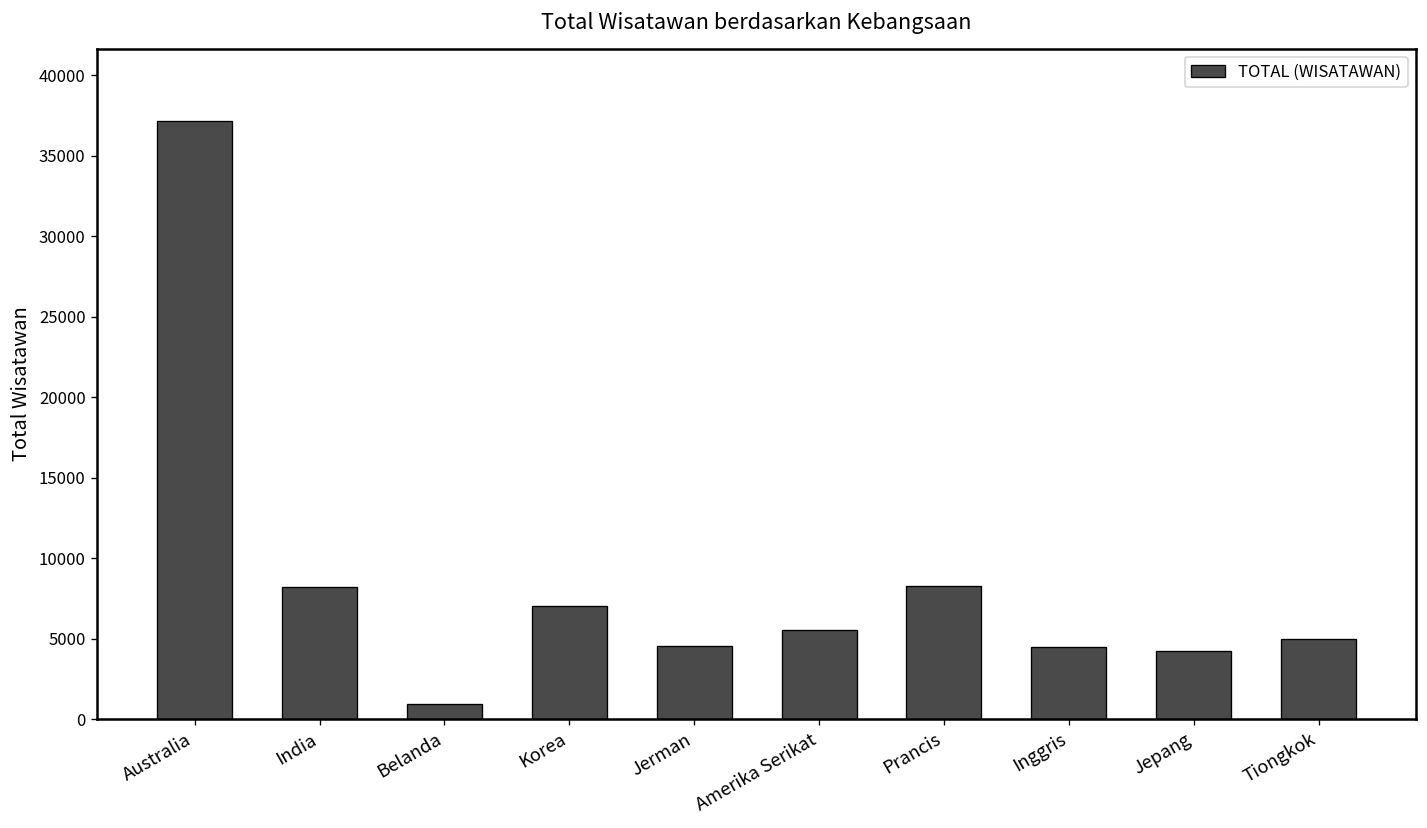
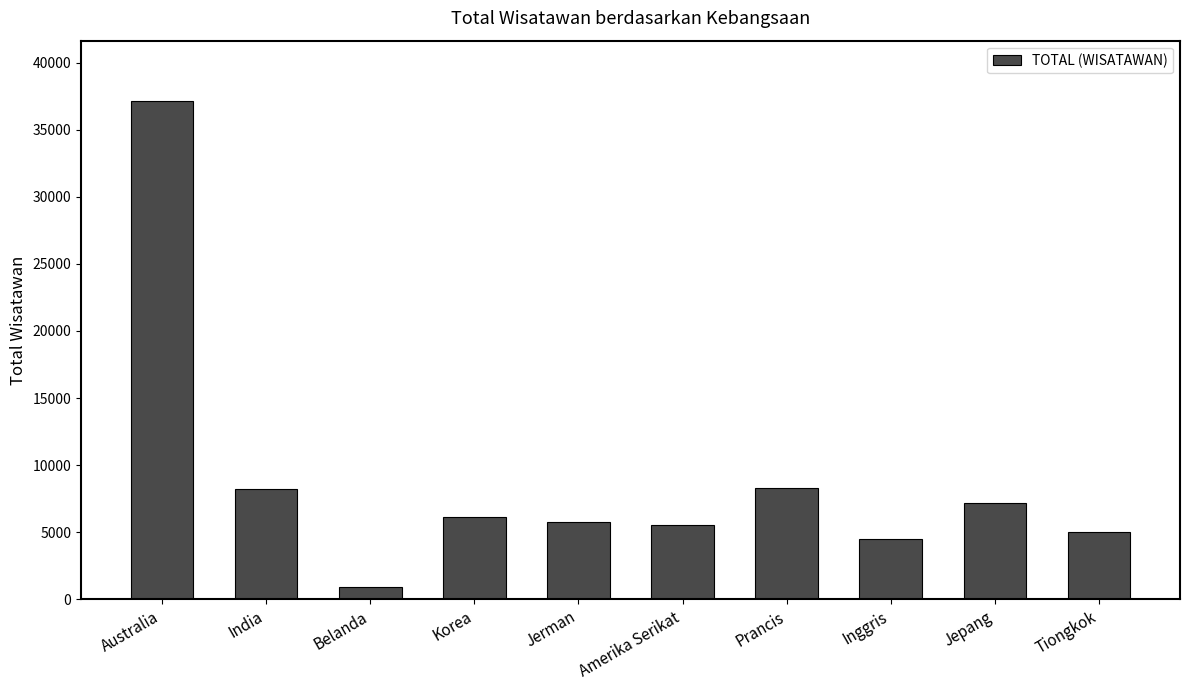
  {
    "Australia": 37200,
    "India": 8200,
    "Belanda": 900,
-   "Korea": 7000,
-   "Jerman": 4500,
+   "Korea": 6100,
+   "Jerman": 5700,
    "Amerika Serikat": 5500,
    "Prancis": 8300,
    "Inggris": 4500,
-   "Jepang": 4200,
+   "Jepang": 7200,
    "Tiongkok": 5000
  }
